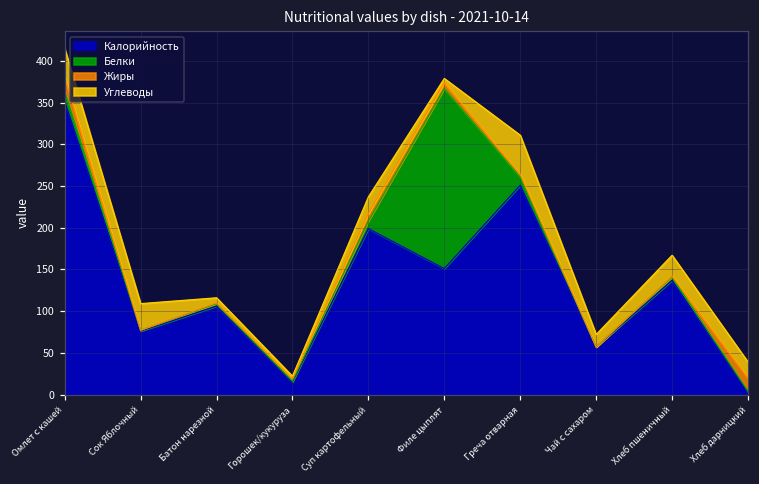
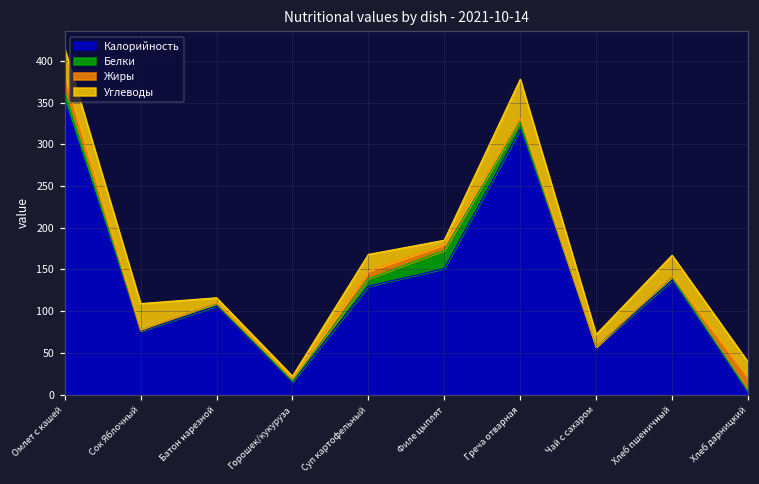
  {
    "Калорийность": {
      "Омлет с кашей": 350,
-     "Суп картофельный": 200,
+     "Суп картофельный": 130,
      "Филе цыплят": 150,
-     "Греча отварная": 250,
+     "Греча отварная": 320,
      "Хлеб пшеничный": 140
    },
    "Белки": {
      "Омлет с кашей": 10,
      "Суп картофельный": 10,
-     "Филе цыплят": 220
+     "Филе цыплят": 20
    },
    "Жиры": {
      "Омлет с кашей": 20,
      "Суп картофельный": 10,
      "Филе цыплят": 10,
      "Хлеб дарницкий": 20
    },
    "Углеводы": {
      "Омлет с кашей": 30,
      "Сок Яблочный": 30,
      "Батон нарезной": 10,
      "Суп картофельный": 20,
      "Филе цыплят": 10,
      "Греча отварная": 50,
      "Чай с сахаром": 20,
      "Хлеб пшеничный": 30,
      "Хлеб дарницкий": 20
    }
  }
